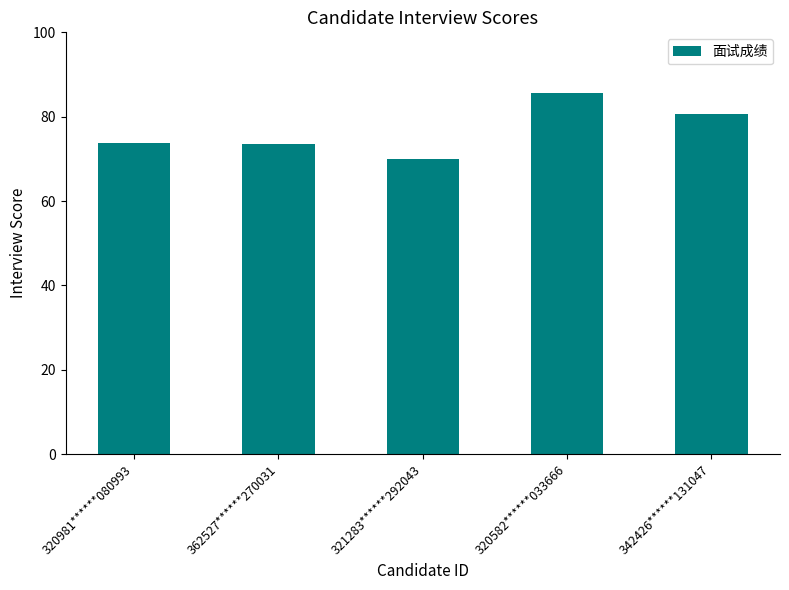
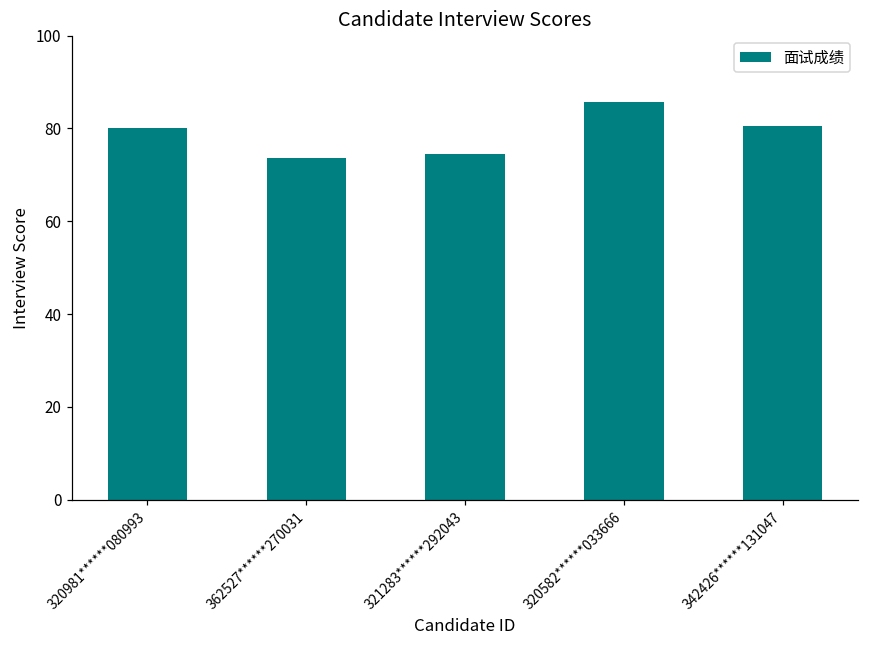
  {
-   "320981******080993": 74,
+   "320981******080993": 80,
    "362527******270031": 74,
-   "321283******292043": 70,
+   "321283******292043": 74,
    "320582******033666": 86,
    "342426******131047": 81
  }
